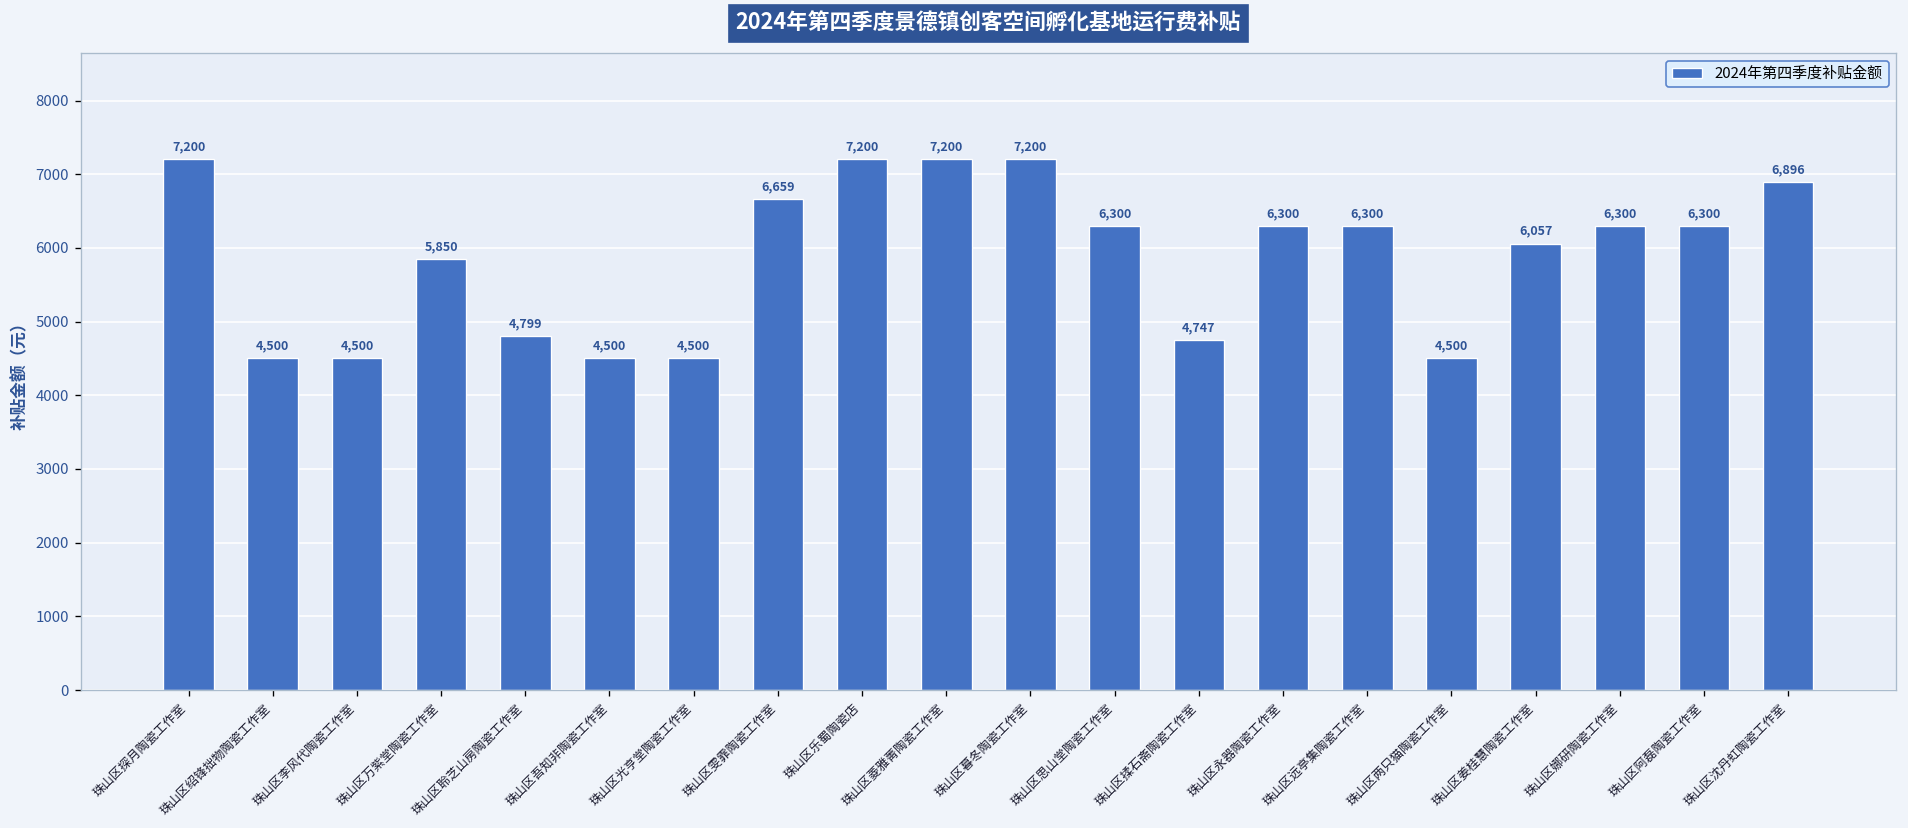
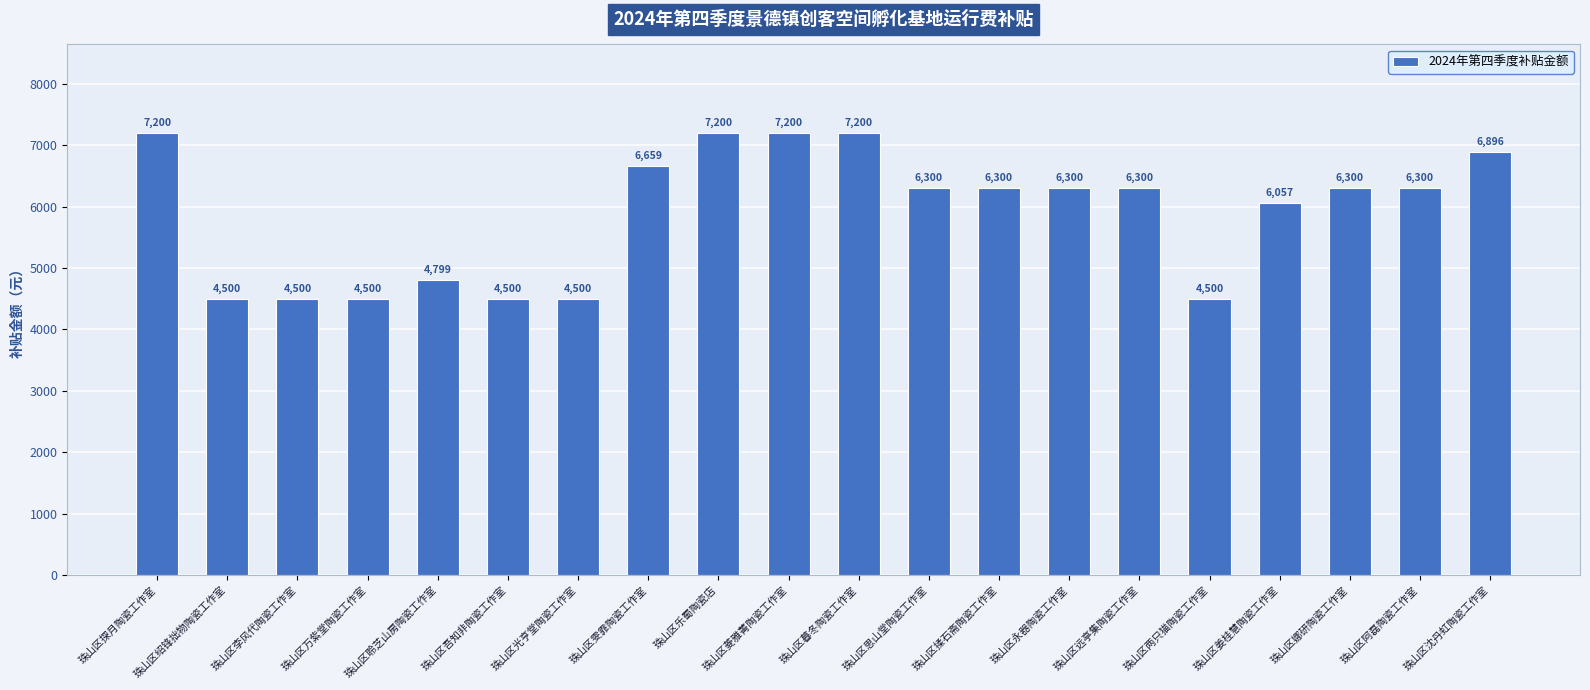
  {
    "珠山区探月陶瓷工作室": "7,200",
    "珠山区绍锋拙物陶瓷工作室": "4,500",
    "珠山区李风代陶瓷工作室": "4,500",
-   "珠山区万紫堂陶瓷工作室": "5,850",
+   "珠山区万紫堂陶瓷工作室": "4,500",
    "珠山区聆芝山房陶瓷工作室": "4,799",
    "珠山区吾知非陶瓷工作室": "4,500",
    "珠山区光亨堂陶瓷工作室": "4,500",
    "珠山区雯霏陶瓷工作室": "6,659",
    "珠山区乐蜀陶瓷店": "7,200",
    "珠山区菱雅菁陶瓷工作室": "7,200",
    "珠山区暮冬陶瓷工作室": "7,200",
    "珠山区思山堂陶瓷工作室": "6,300",
-   "珠山区揉石斋陶瓷工作室": "4,747",
+   "珠山区揉石斋陶瓷工作室": "6,300",
    "珠山区永器陶瓷工作室": "6,300",
    "珠山区远亭集陶瓷工作室": "6,300",
    "珠山区两只猫陶瓷工作室": "4,500",
    "珠山区姜桂慧陶瓷工作室": "6,057",
    "珠山区娜研陶瓷工作室": "6,300",
    "珠山区阿磊陶瓷工作室": "6,300",
    "珠山区沈丹虹陶瓷工作室": "6,896"
  }
